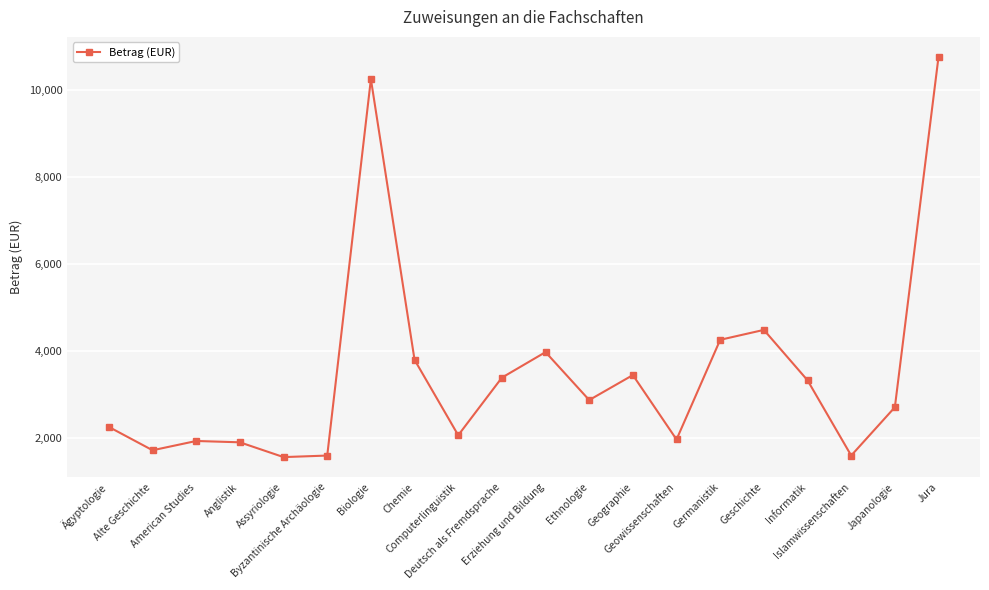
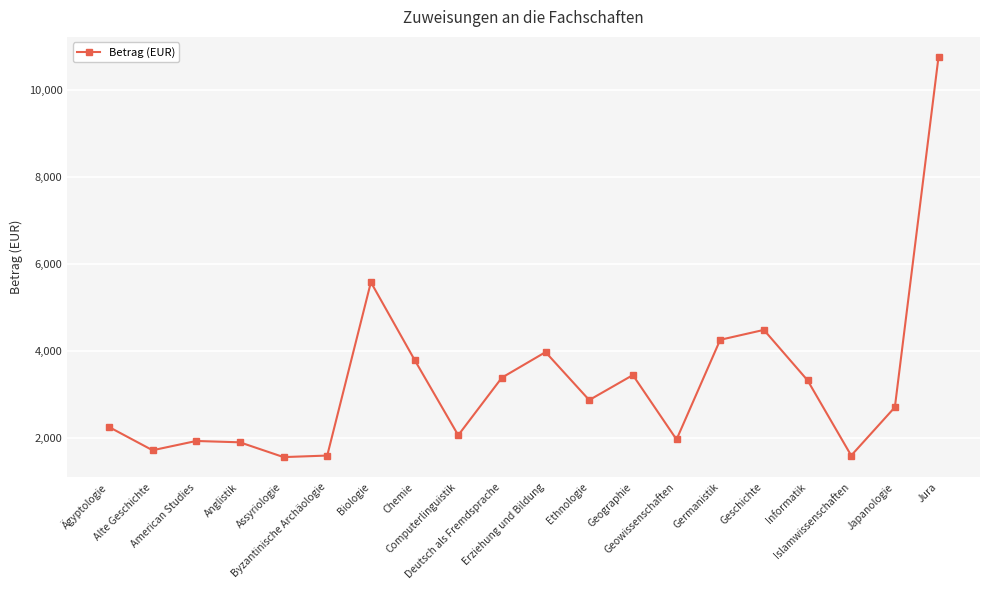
  {
    "Ägyptologie": "2,300",
    "Alte Geschichte": "1,700",
    "American Studies": "1,900",
    "Anglistik": "1,900",
    "Assyriologie": "1,600",
    "Byzantinische Archäologie": "1,600",
-   "Biologie": "10,200",
+   "Biologie": "5,600",
    "Chemie": "3,800",
    "Computerlinguistik": "2,100",
    "Deutsch als Fremdsprache": "3,400",
    "Erziehung und Bildung": "4,000",
    "Ethnologie": "2,900",
    "Geographie": "3,500",
    "Geowissenschaften": "2,000",
    "Germanistik": "4,300",
    "Geschichte": "4,500",
    "Informatik": "3,300",
    "Islamwissenschaften": "1,600",
    "Japanologie": "2,700",
    "Jura": "10,800"
  }
